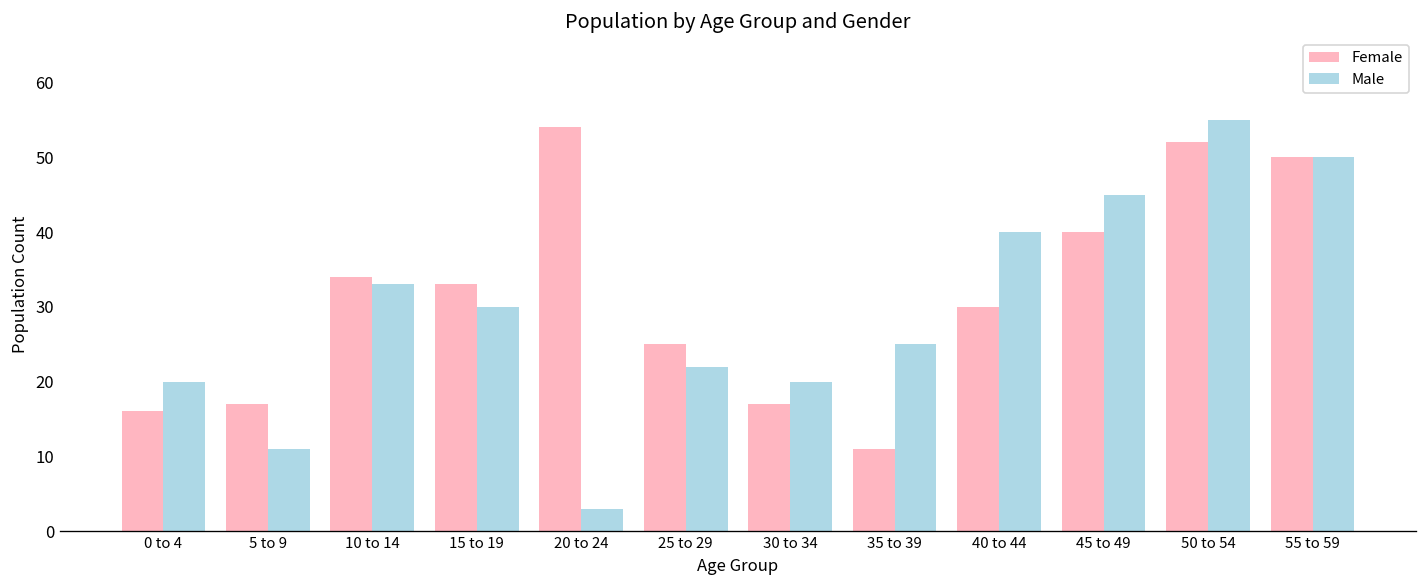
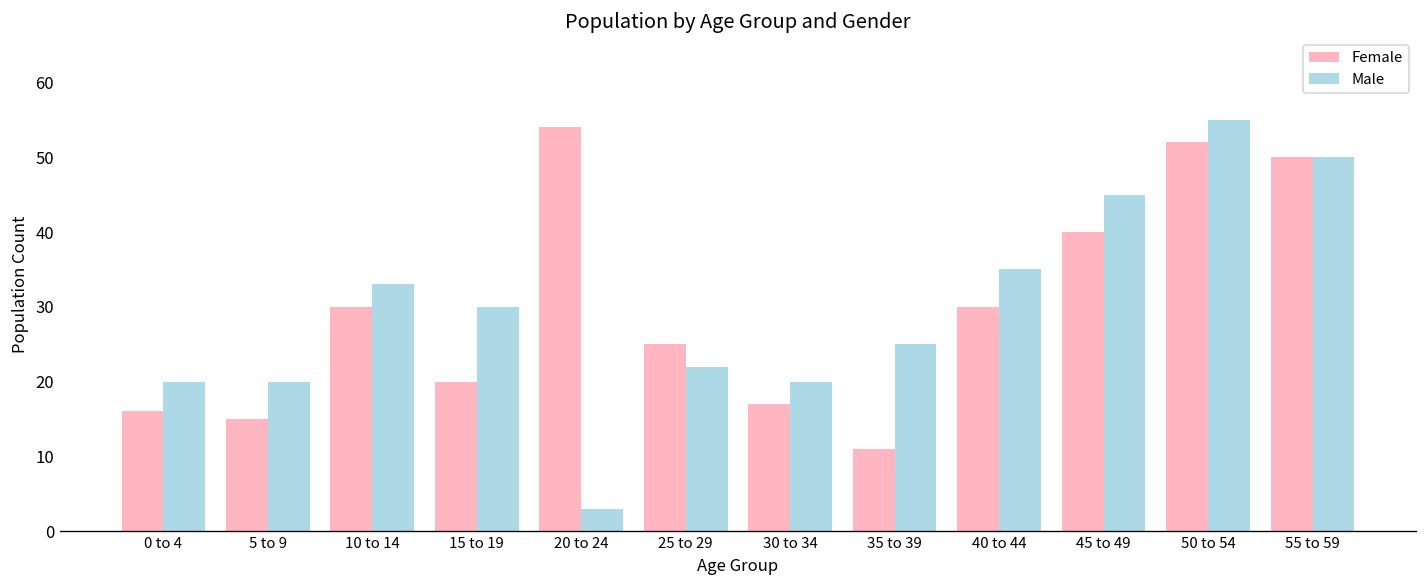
  {
    "Female": {
      "0 to 4": 16,
-     "5 to 9": 17,
-     "10 to 14": 34,
-     "15 to 19": 33,
+     "5 to 9": 15,
+     "10 to 14": 30,
+     "15 to 19": 20,
      "20 to 24": 54,
      "25 to 29": 25,
      "30 to 34": 17,
      "35 to 39": 11,
      "40 to 44": 30,
      "45 to 49": 40,
      "50 to 54": 52,
      "55 to 59": 50
    },
    "Male": {
      "0 to 4": 20,
-     "5 to 9": 11,
+     "5 to 9": 20,
      "10 to 14": 33,
      "15 to 19": 30,
      "20 to 24": 3,
      "25 to 29": 22,
      "30 to 34": 20,
      "35 to 39": 25,
-     "40 to 44": 40,
+     "40 to 44": 35,
      "45 to 49": 45,
      "50 to 54": 55,
      "55 to 59": 50
    }
  }
